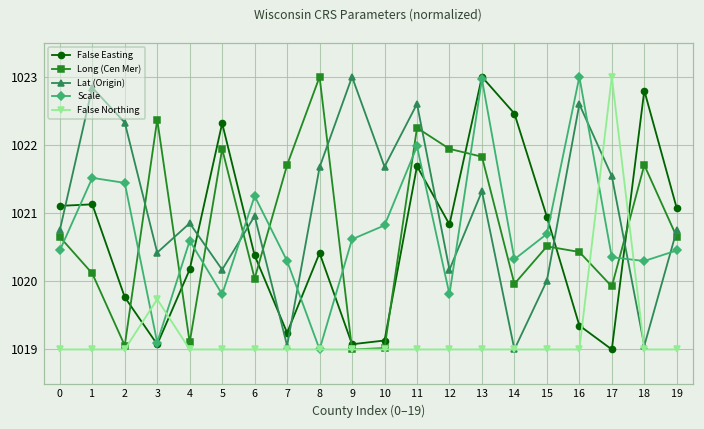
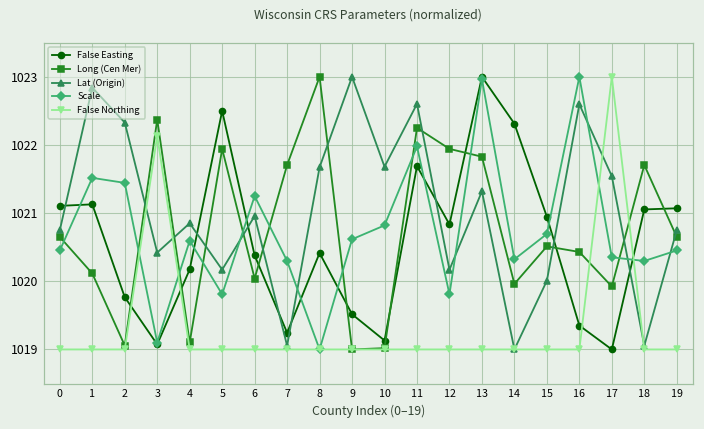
  {
    "False Easting": {
      "0": 1021.1,
      "1": 1021.1,
      "2": 1019.8,
      "4": 1020.2,
-     "5": 1022.3,
+     "5": 1022.5,
      "6": 1020.4,
      "7": 1019.2,
      "8": 1020.4,
-     "9": 1019.1,
+     "9": 1019.5,
      "10": 1019.1,
      "11": 1021.7,
      "12": 1020.8,
-     "14": 1022.5,
+     "14": 1022.3,
      "15": 1020.9,
      "16": 1019.4,
      "17": 1019.0,
-     "18": 1022.8,
+     "18": 1021.1,
      "19": 1021.1
    },
    "False Northing": {
      "0": 1019.0,
      "1": 1019.0,
      "2": 1019.0,
-     "3": 1019.7,
+     "3": 1022.1,
      "4": 1019.0,
      "5": 1019.0,
      "6": 1019.0,
      "7": 1019.0,
      "11": 1019.0,
      "12": 1019.0,
      "13": 1019.0,
      "15": 1019.0,
      "16": 1019.0,
      "17": 1023.0,
      "18": 1019.0,
      "19": 1019.0
    }
  }
